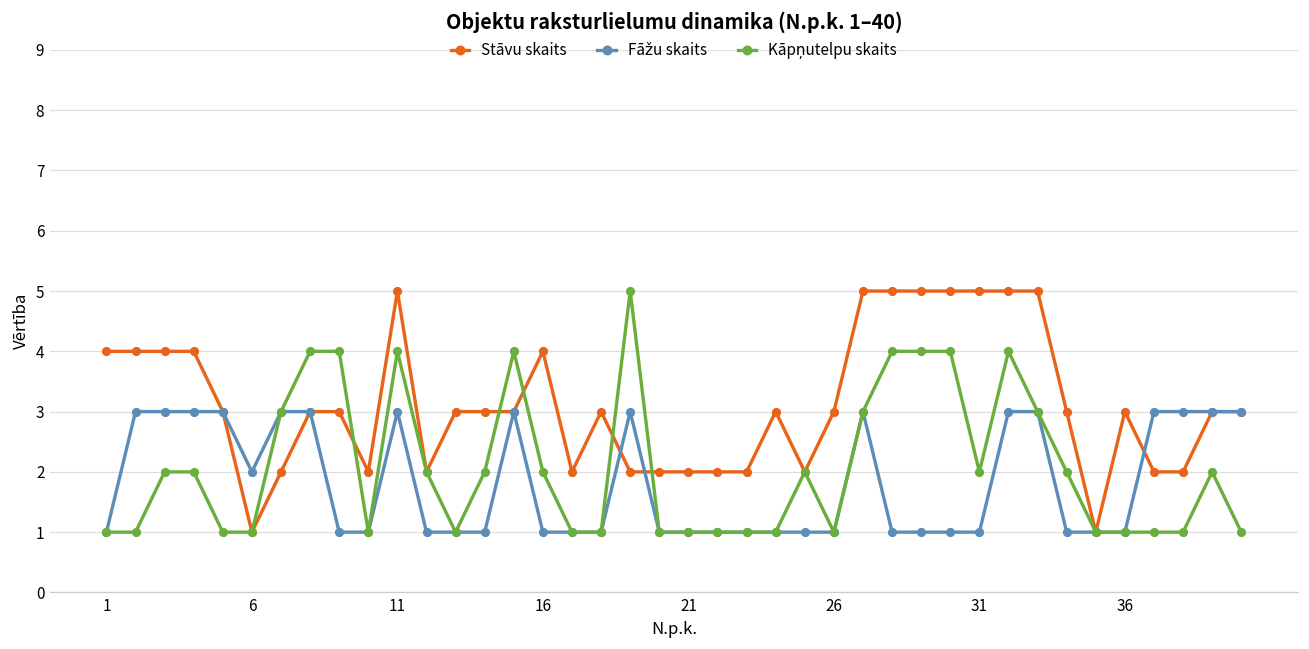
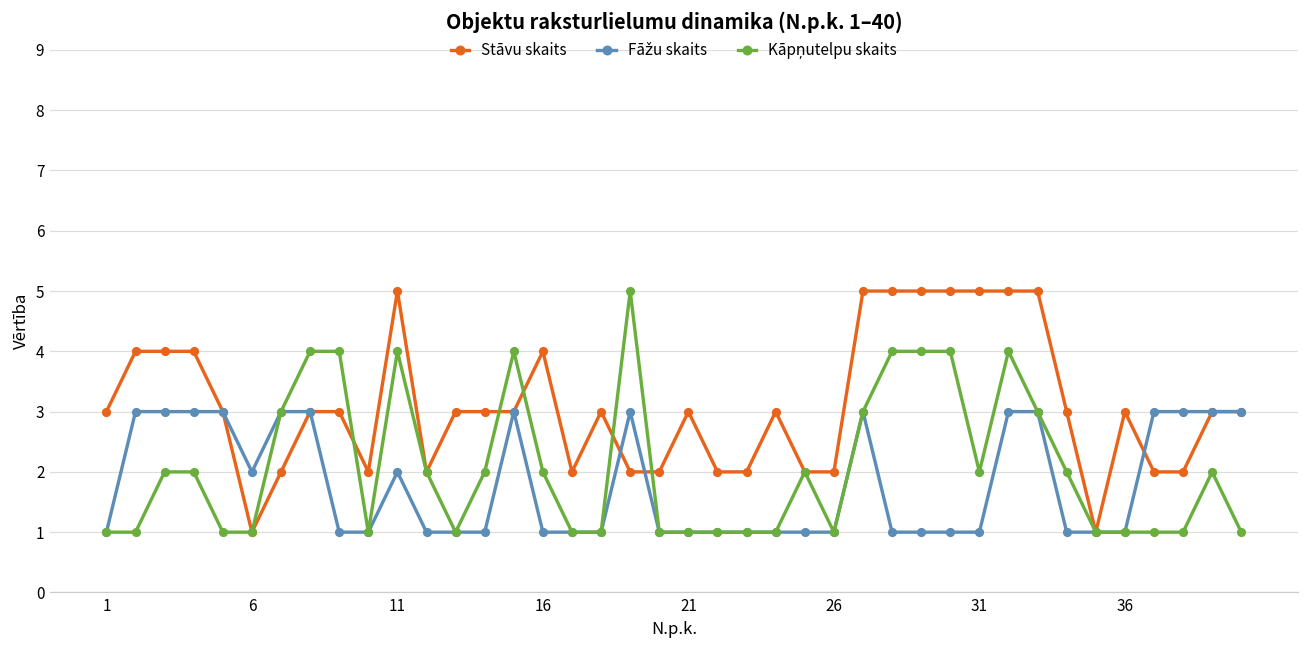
  {
    "Stāvu skaits": {
-     "1": 4,
+     "1": 3,
      "11": 5,
      "16": 4,
-     "21": 2,
-     "26": 3,
+     "21": 3,
+     "26": 2,
      "31": 5,
      "36": 3
    },
    "Fāžu skaits": {
      "6": 2,
-     "11": 3,
+     "11": 2,
      "16": 1,
      "31": 1
    },
    "Kāpņutelpu skaits": {
      "11": 4,
      "16": 2,
      "31": 2
    }
  }
